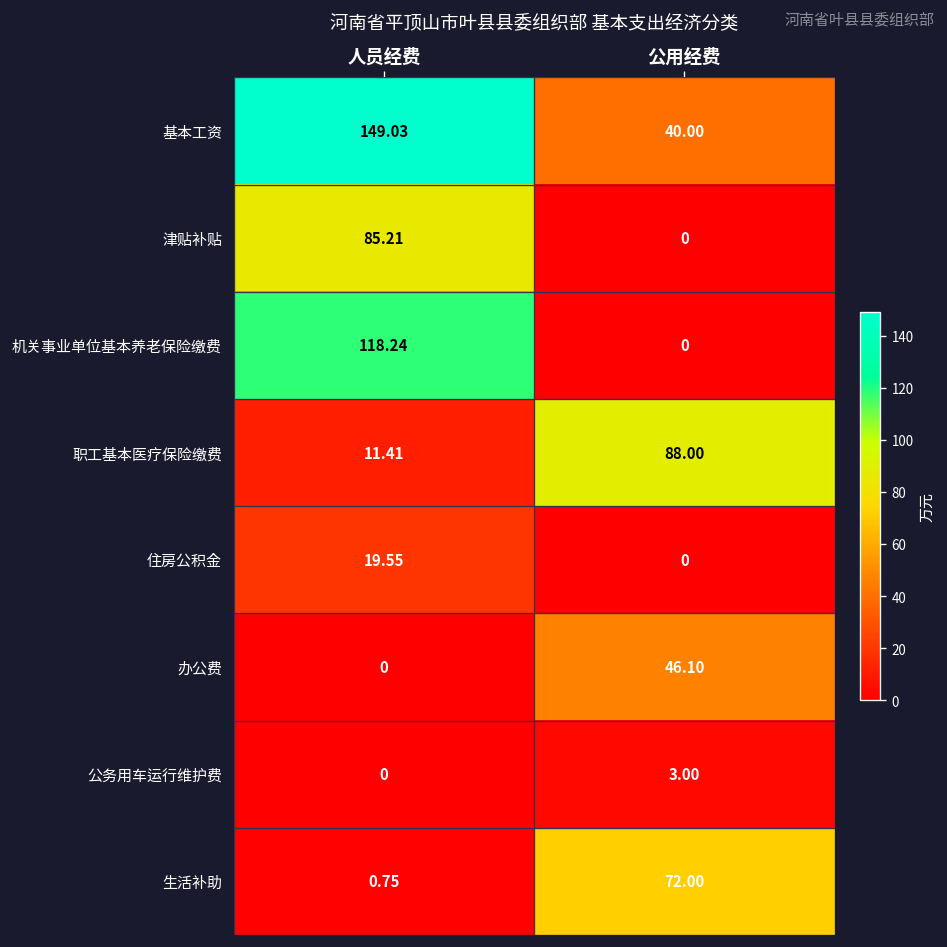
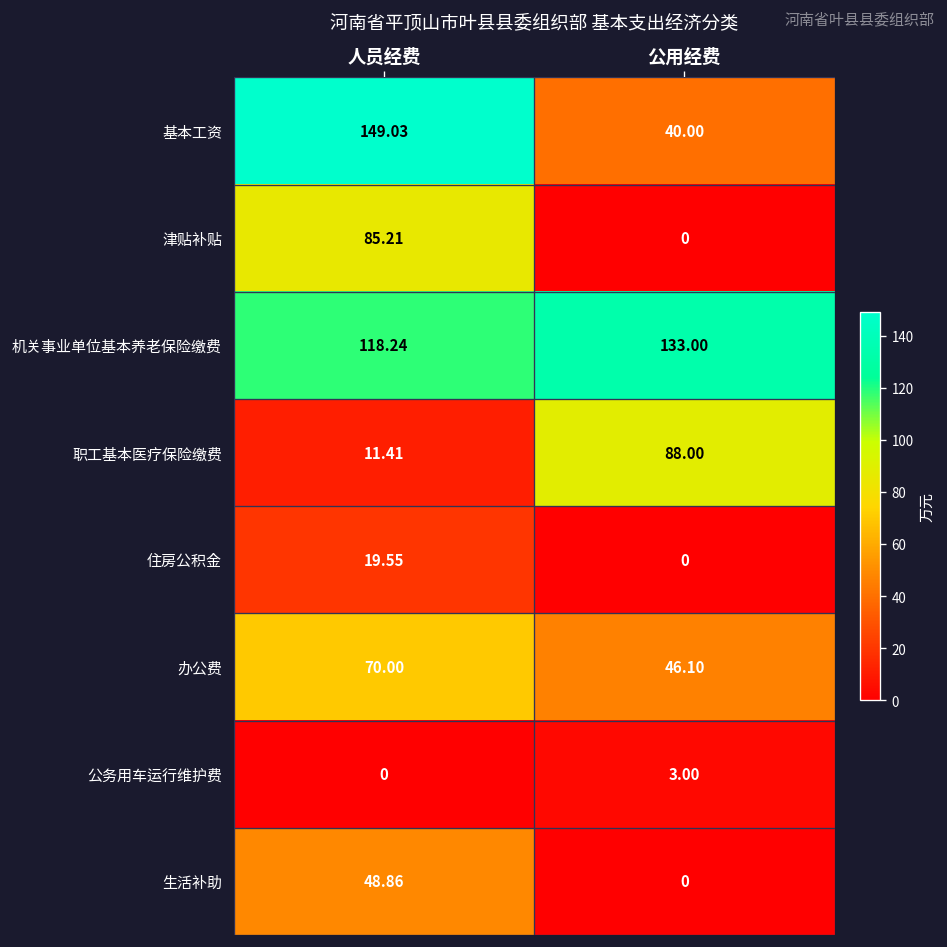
  {
    "基本工资": {
      "人员经费": 149.03,
      "公用经费": 40.00
    },
    "津贴补贴": {
      "人员经费": 85.21,
      "公用经费": 0
    },
    "机关事业单位基本养老保险缴费": {
      "人员经费": 118.24,
-     "公用经费": 0
+     "公用经费": 133.00
    },
    "职工基本医疗保险缴费": {
      "人员经费": 11.41,
      "公用经费": 88.00
    },
    "住房公积金": {
      "人员经费": 19.55,
      "公用经费": 0
    },
    "办公费": {
-     "人员经费": 0,
+     "人员经费": 70.00,
      "公用经费": 46.10
    },
    "公务用车运行维护费": {
      "人员经费": 0,
      "公用经费": 3.00
    },
    "生活补助": {
-     "人员经费": 0.75,
-     "公用经费": 72.00
+     "人员经费": 48.86,
+     "公用经费": 0
    }
  }
